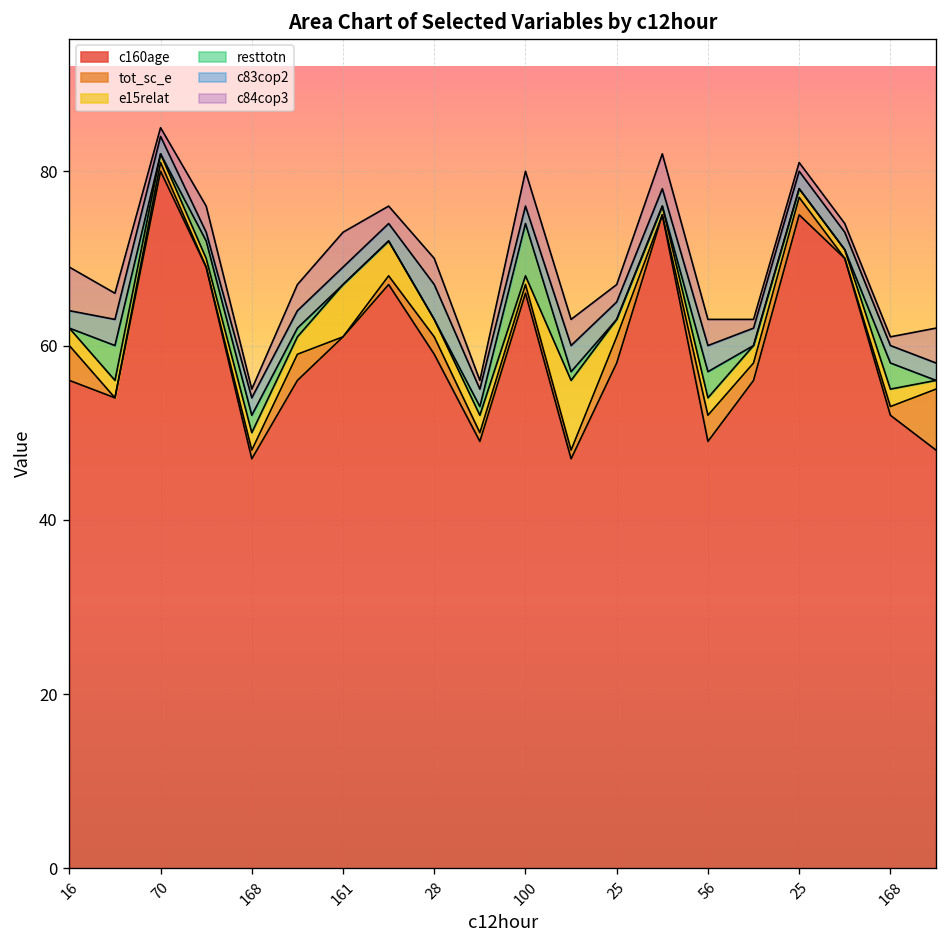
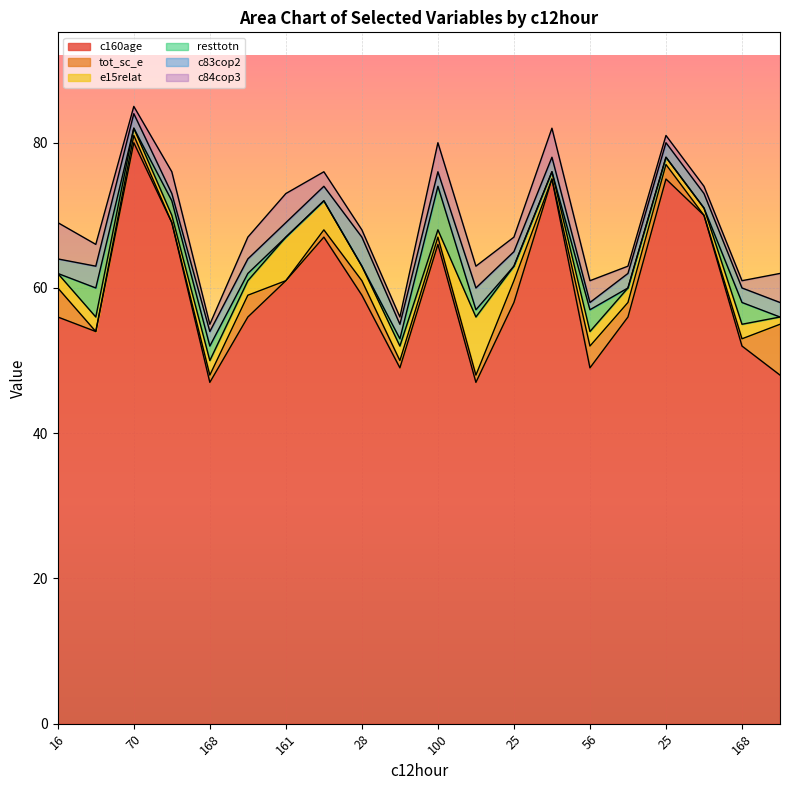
  {
    "e15relat": {
      "100": 1,
      "56": 2
    },
    "resttotn": {
      "100": 6,
      "56": 3
    },
    "c83cop2": {
      "16": 2,
      "70": 2,
      "161": 2,
      "28": 4,
      "100": 2,
-     "56": 3
+     "56": 1
    },
    "c84cop3": {
      "16": 5,
      "70": 1,
      "161": 4,
-     "28": 3,
+     "28": 1,
      "100": 4,
      "56": 3
    }
  }
